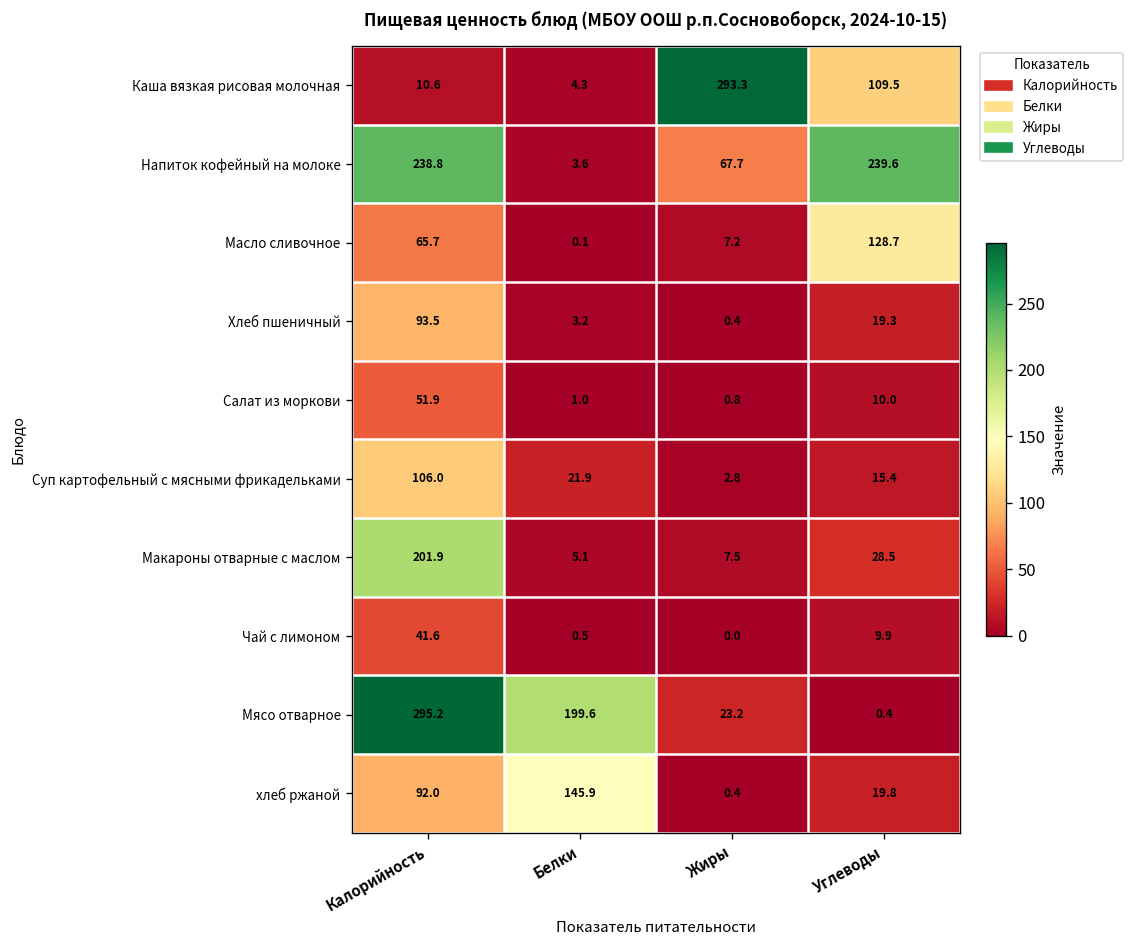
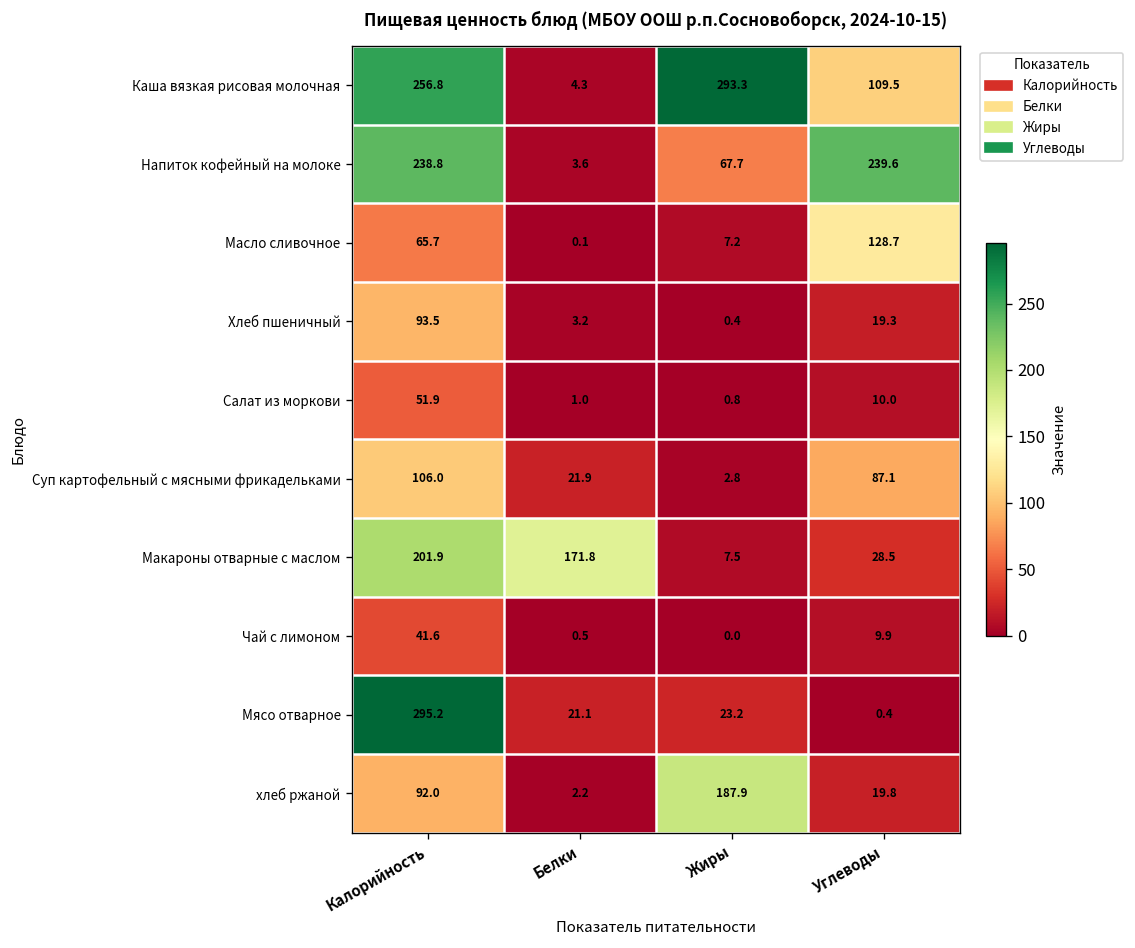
  {
    "Каша вязкая рисовая молочная": {
-     "Калорийность": 10.6,
+     "Калорийность": 256.8,
      "Белки": 4.3,
      "Жиры": 293.3,
      "Углеводы": 109.5
    },
    "Напиток кофейный на молоке": {
      "Калорийность": 238.8,
      "Белки": 3.6,
      "Жиры": 67.7,
      "Углеводы": 239.6
    },
    "Масло сливочное": {
      "Калорийность": 65.7,
      "Белки": 0.1,
      "Жиры": 7.2,
      "Углеводы": 128.7
    },
    "Хлеб пшеничный": {
      "Калорийность": 93.5,
      "Белки": 3.2,
      "Жиры": 0.4,
      "Углеводы": 19.3
    },
    "Салат из моркови": {
      "Калорийность": 51.9,
      "Белки": 1.0,
      "Жиры": 0.8,
      "Углеводы": 10.0
    },
    "Суп картофельный с мясными фрикадельками": {
      "Калорийность": 106.0,
      "Белки": 21.9,
      "Жиры": 2.8,
-     "Углеводы": 15.4
+     "Углеводы": 87.1
    },
    "Макароны отварные с маслом": {
      "Калорийность": 201.9,
-     "Белки": 5.1,
+     "Белки": 171.8,
      "Жиры": 7.5,
      "Углеводы": 28.5
    },
    "Чай с лимоном": {
      "Калорийность": 41.6,
      "Белки": 0.5,
      "Жиры": 0.0,
      "Углеводы": 9.9
    },
    "Мясо отварное": {
      "Калорийность": 295.2,
-     "Белки": 199.6,
+     "Белки": 21.1,
      "Жиры": 23.2,
      "Углеводы": 0.4
    },
    "хлеб ржаной": {
      "Калорийность": 92.0,
-     "Белки": 145.9,
-     "Жиры": 0.4,
+     "Белки": 2.2,
+     "Жиры": 187.9,
      "Углеводы": 19.8
    }
  }
